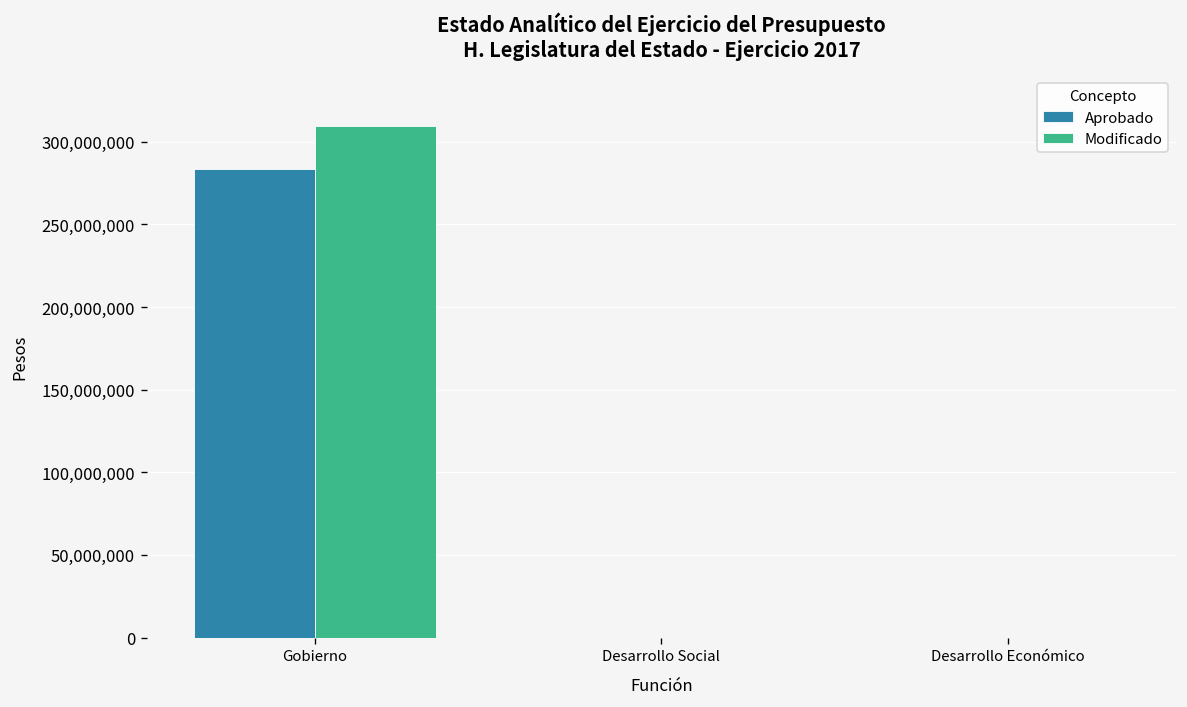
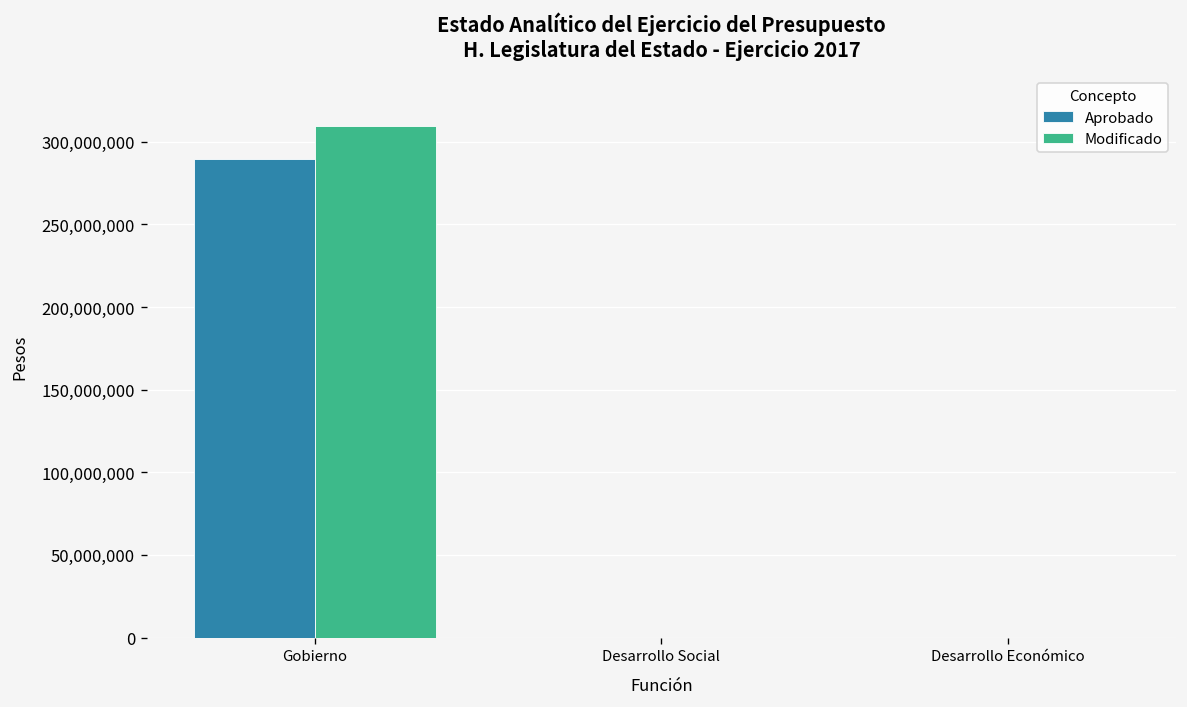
  {
    "Aprobado": {
-     "Gobierno": "283,000,000",
+     "Gobierno": "290,000,000",
      "Desarrollo Social": "0",
      "Desarrollo Económico": "0"
    },
    "Modificado": {
      "Gobierno": "310,000,000",
      "Desarrollo Social": "0",
      "Desarrollo Económico": "0"
    }
  }
